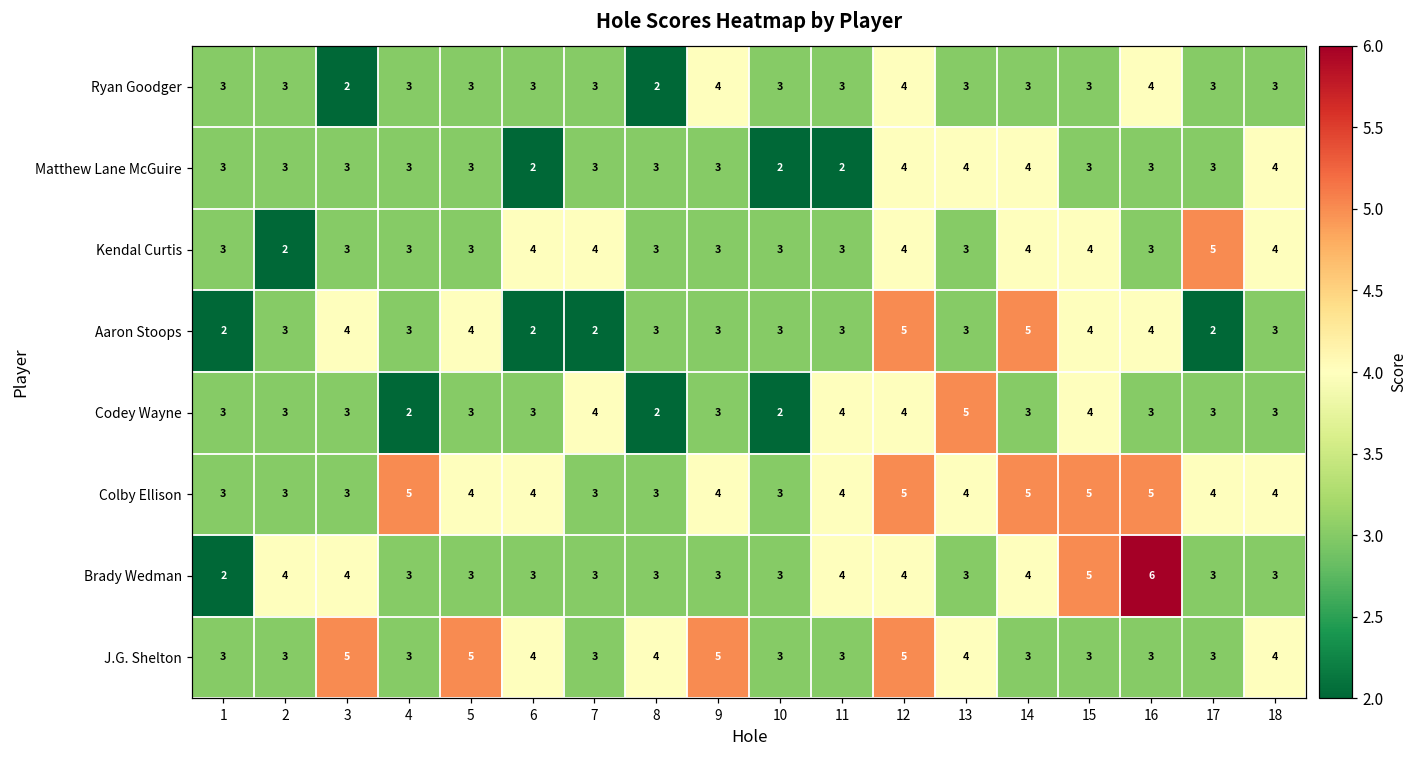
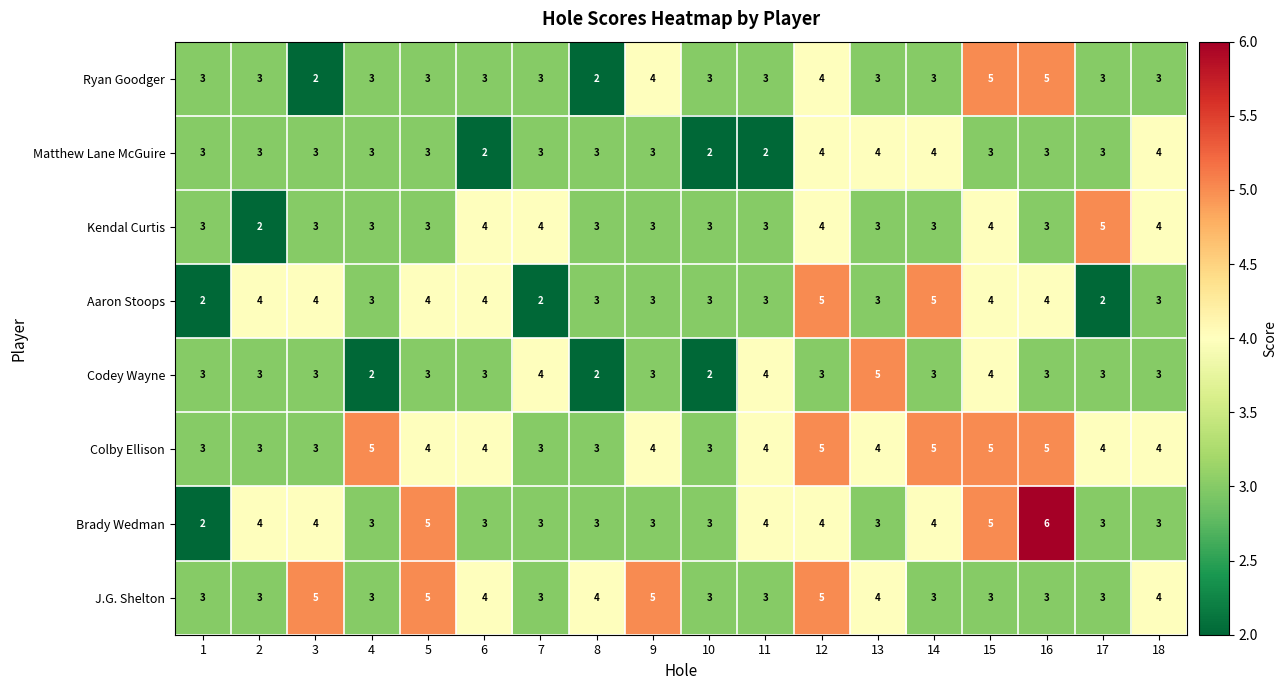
  {
    "Ryan Goodger": {
      "1": 3,
      "2": 3,
      "3": 2,
      "4": 3,
      "5": 3,
      "6": 3,
      "7": 3,
      "8": 2,
      "9": 4,
      "10": 3,
      "11": 3,
      "12": 4,
      "13": 3,
      "14": 3,
-     "15": 3,
-     "16": 4,
+     "15": 5,
+     "16": 5,
      "17": 3,
      "18": 3
    },
    "Matthew Lane McGuire": {
      "1": 3,
      "2": 3,
      "3": 3,
      "4": 3,
      "5": 3,
      "6": 2,
      "7": 3,
      "8": 3,
      "9": 3,
      "10": 2,
      "11": 2,
      "12": 4,
      "13": 4,
      "14": 4,
      "15": 3,
      "16": 3,
      "17": 3,
      "18": 4
    },
    "Kendal Curtis": {
      "1": 3,
      "2": 2,
      "3": 3,
      "4": 3,
      "5": 3,
      "6": 4,
      "7": 4,
      "8": 3,
      "9": 3,
      "10": 3,
      "11": 3,
      "12": 4,
      "13": 3,
-     "14": 4,
+     "14": 3,
      "15": 4,
      "16": 3,
      "17": 5,
      "18": 4
    },
    "Aaron Stoops": {
      "1": 2,
-     "2": 3,
+     "2": 4,
      "3": 4,
      "4": 3,
      "5": 4,
-     "6": 2,
+     "6": 4,
      "7": 2,
      "8": 3,
      "9": 3,
      "10": 3,
      "11": 3,
      "12": 5,
      "13": 3,
      "14": 5,
      "15": 4,
      "16": 4,
      "17": 2,
      "18": 3
    },
    "Codey Wayne": {
      "1": 3,
      "2": 3,
      "3": 3,
      "4": 2,
      "5": 3,
      "6": 3,
      "7": 4,
      "8": 2,
      "9": 3,
      "10": 2,
      "11": 4,
-     "12": 4,
+     "12": 3,
      "13": 5,
      "14": 3,
      "15": 4,
      "16": 3,
      "17": 3,
      "18": 3
    },
    "Colby Ellison": {
      "1": 3,
      "2": 3,
      "3": 3,
      "4": 5,
      "5": 4,
      "6": 4,
      "7": 3,
      "8": 3,
      "9": 4,
      "10": 3,
      "11": 4,
      "12": 5,
      "13": 4,
      "14": 5,
      "15": 5,
      "16": 5,
      "17": 4,
      "18": 4
    },
    "Brady Wedman": {
      "1": 2,
      "2": 4,
      "3": 4,
      "4": 3,
-     "5": 3,
+     "5": 5,
      "6": 3,
      "7": 3,
      "8": 3,
      "9": 3,
      "10": 3,
      "11": 4,
      "12": 4,
      "13": 3,
      "14": 4,
      "15": 5,
      "16": 6,
      "17": 3,
      "18": 3
    },
    "J.G. Shelton": {
      "1": 3,
      "2": 3,
      "3": 5,
      "4": 3,
      "5": 5,
      "6": 4,
      "7": 3,
      "8": 4,
      "9": 5,
      "10": 3,
      "11": 3,
      "12": 5,
      "13": 4,
      "14": 3,
      "15": 3,
      "16": 3,
      "17": 3,
      "18": 4
    }
  }
